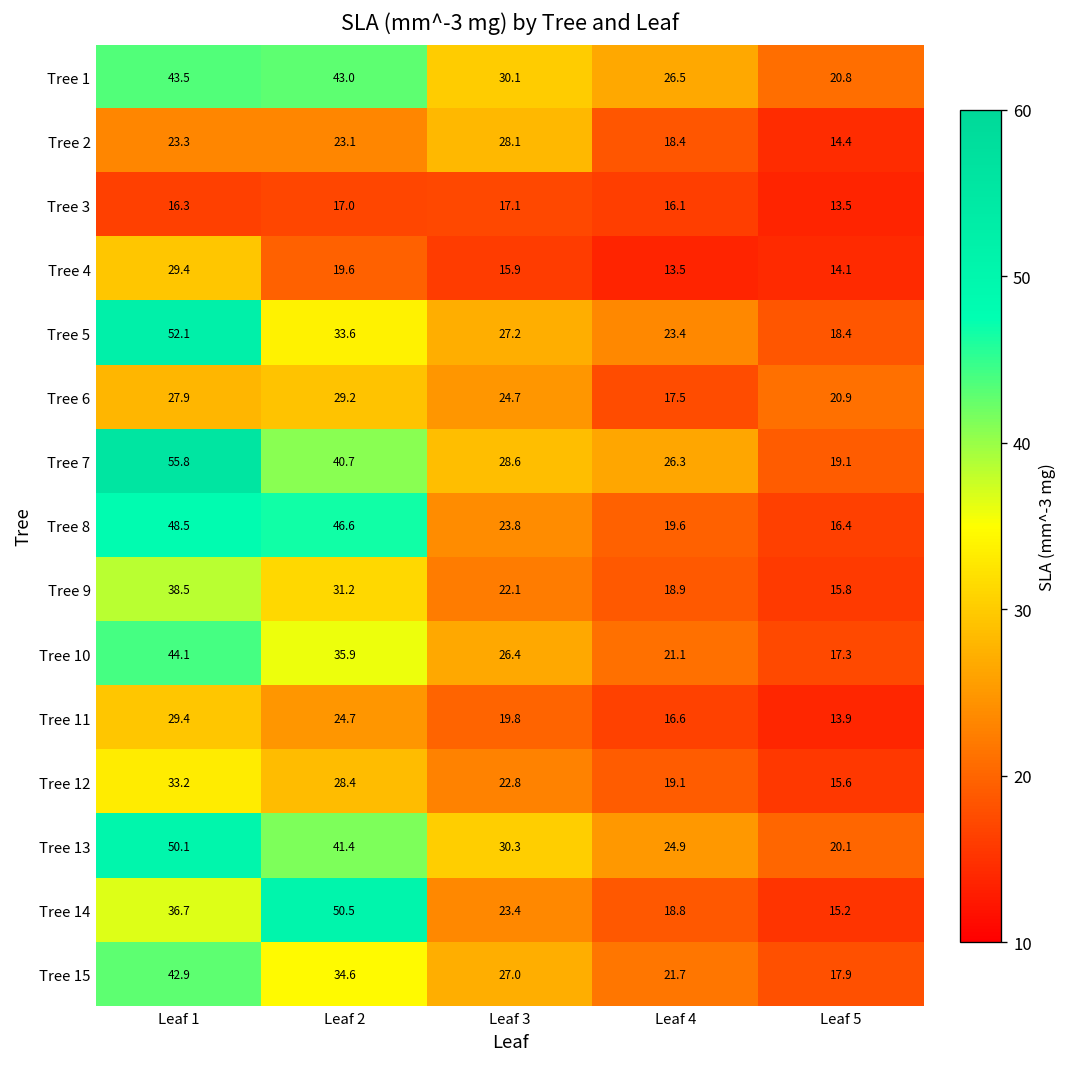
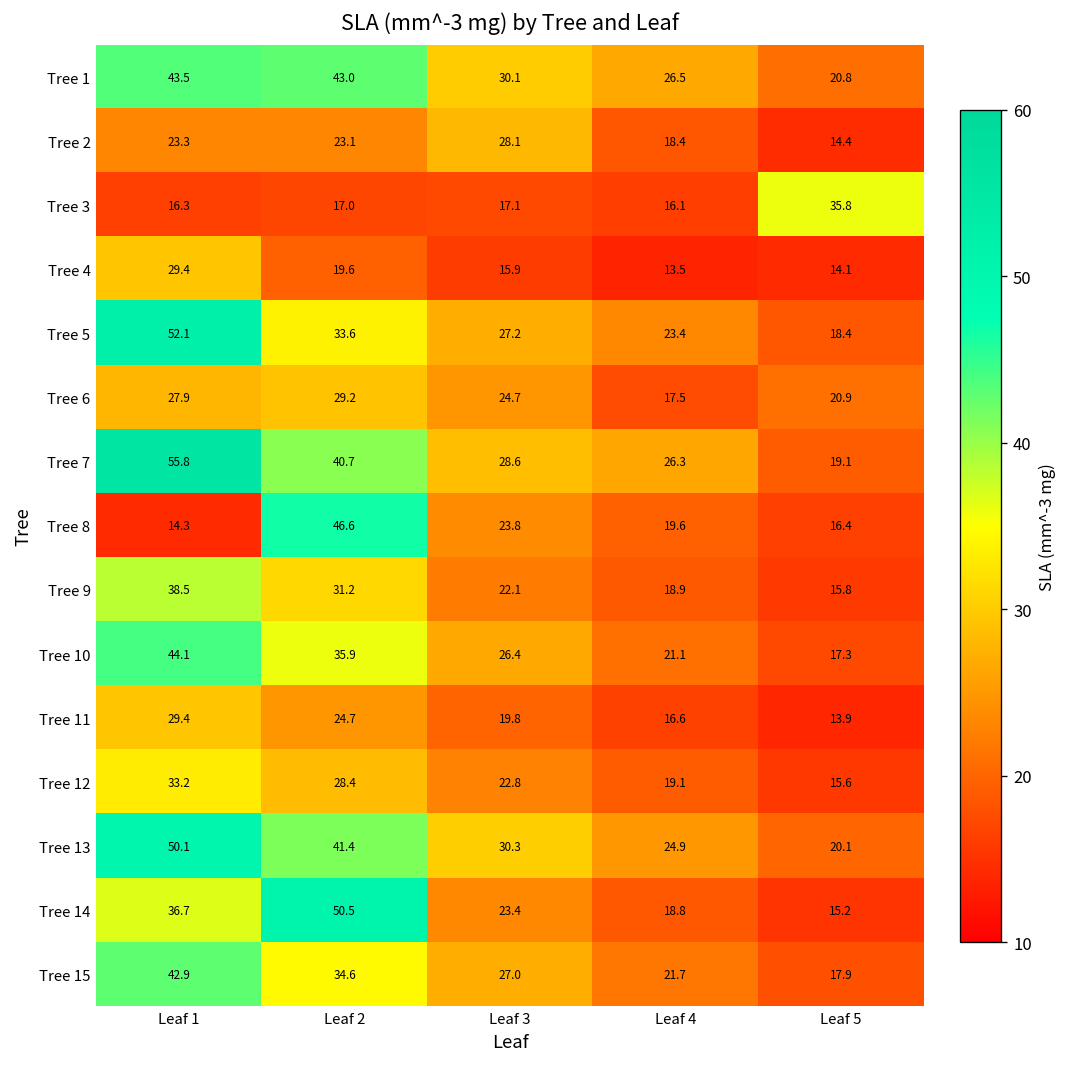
  {
    "Tree 1": {
      "Leaf 1": 43.5,
      "Leaf 2": 43.0,
      "Leaf 3": 30.1,
      "Leaf 4": 26.5,
      "Leaf 5": 20.8
    },
    "Tree 2": {
      "Leaf 1": 23.3,
      "Leaf 2": 23.1,
      "Leaf 3": 28.1,
      "Leaf 4": 18.4,
      "Leaf 5": 14.4
    },
    "Tree 3": {
      "Leaf 1": 16.3,
      "Leaf 2": 17.0,
      "Leaf 3": 17.1,
      "Leaf 4": 16.1,
-     "Leaf 5": 13.5
+     "Leaf 5": 35.8
    },
    "Tree 4": {
      "Leaf 1": 29.4,
      "Leaf 2": 19.6,
      "Leaf 3": 15.9,
      "Leaf 4": 13.5,
      "Leaf 5": 14.1
    },
    "Tree 5": {
      "Leaf 1": 52.1,
      "Leaf 2": 33.6,
      "Leaf 3": 27.2,
      "Leaf 4": 23.4,
      "Leaf 5": 18.4
    },
    "Tree 6": {
      "Leaf 1": 27.9,
      "Leaf 2": 29.2,
      "Leaf 3": 24.7,
      "Leaf 4": 17.5,
      "Leaf 5": 20.9
    },
    "Tree 7": {
      "Leaf 1": 55.8,
      "Leaf 2": 40.7,
      "Leaf 3": 28.6,
      "Leaf 4": 26.3,
      "Leaf 5": 19.1
    },
    "Tree 8": {
-     "Leaf 1": 48.5,
+     "Leaf 1": 14.3,
      "Leaf 2": 46.6,
      "Leaf 3": 23.8,
      "Leaf 4": 19.6,
      "Leaf 5": 16.4
    },
    "Tree 9": {
      "Leaf 1": 38.5,
      "Leaf 2": 31.2,
      "Leaf 3": 22.1,
      "Leaf 4": 18.9,
      "Leaf 5": 15.8
    },
    "Tree 10": {
      "Leaf 1": 44.1,
      "Leaf 2": 35.9,
      "Leaf 3": 26.4,
      "Leaf 4": 21.1,
      "Leaf 5": 17.3
    },
    "Tree 11": {
      "Leaf 1": 29.4,
      "Leaf 2": 24.7,
      "Leaf 3": 19.8,
      "Leaf 4": 16.6,
      "Leaf 5": 13.9
    },
    "Tree 12": {
      "Leaf 1": 33.2,
      "Leaf 2": 28.4,
      "Leaf 3": 22.8,
      "Leaf 4": 19.1,
      "Leaf 5": 15.6
    },
    "Tree 13": {
      "Leaf 1": 50.1,
      "Leaf 2": 41.4,
      "Leaf 3": 30.3,
      "Leaf 4": 24.9,
      "Leaf 5": 20.1
    },
    "Tree 14": {
      "Leaf 1": 36.7,
      "Leaf 2": 50.5,
      "Leaf 3": 23.4,
      "Leaf 4": 18.8,
      "Leaf 5": 15.2
    },
    "Tree 15": {
      "Leaf 1": 42.9,
      "Leaf 2": 34.6,
      "Leaf 3": 27.0,
      "Leaf 4": 21.7,
      "Leaf 5": 17.9
    }
  }
